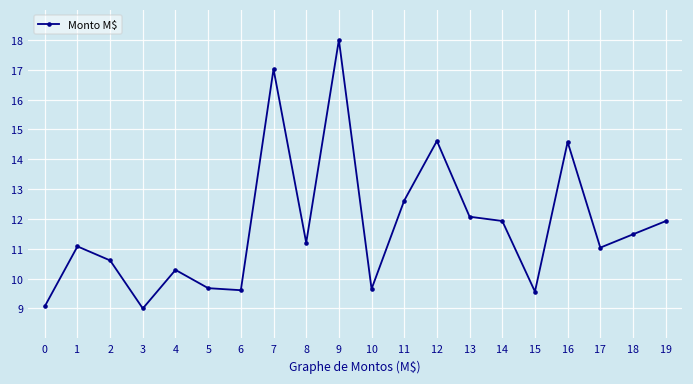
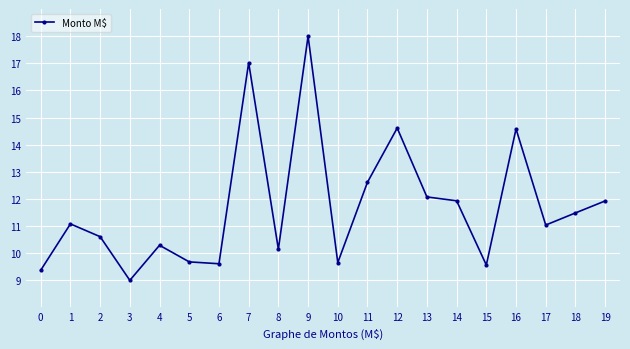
  {
-   "0": 9.1,
+   "0": 9.4,
    "1": 11.1,
    "2": 10.6,
    "3": 9.0,
    "4": 10.3,
    "5": 9.7,
    "6": 9.6,
    "7": 17.0,
-   "8": 11.2,
+   "8": 10.1,
    "9": 18.0,
    "10": 9.7,
    "11": 12.6,
    "12": 14.6,
    "13": 12.1,
    "14": 11.9,
    "15": 9.6,
    "16": 14.6,
    "17": 11.0,
    "18": 11.5,
    "19": 11.9
  }
